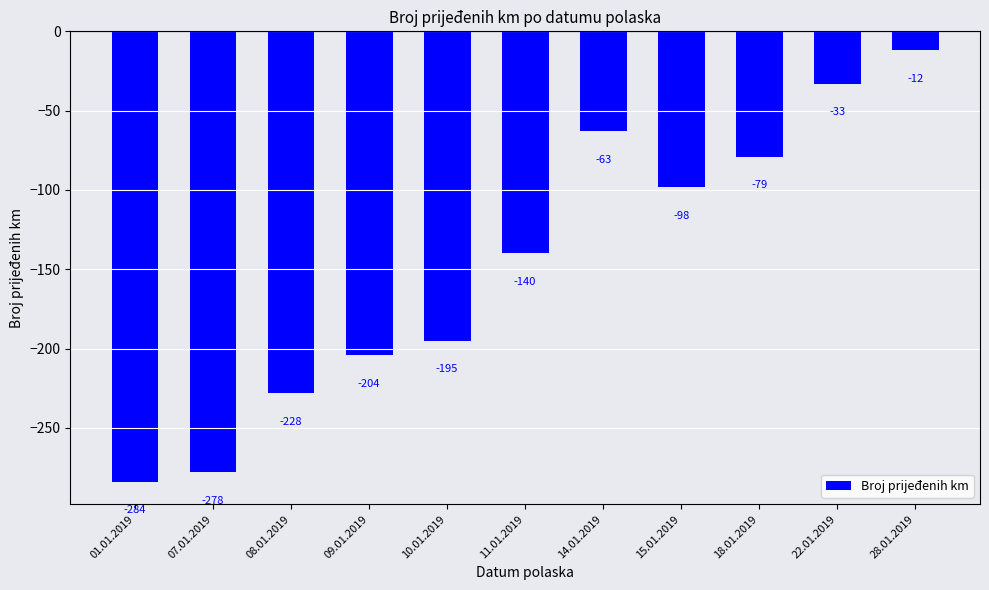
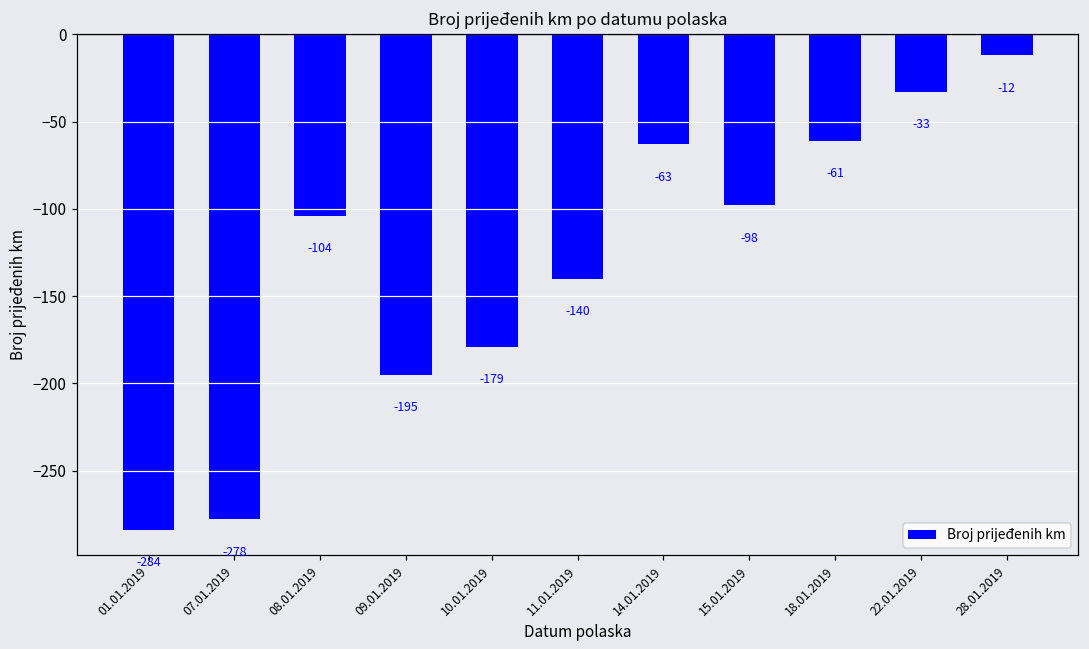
  {
    "01.01.2019": -284,
    "07.01.2019": -278,
-   "08.01.2019": -228,
-   "09.01.2019": -204,
-   "10.01.2019": -195,
+   "08.01.2019": -104,
+   "09.01.2019": -195,
+   "10.01.2019": -179,
    "11.01.2019": -140,
    "14.01.2019": -63,
    "15.01.2019": -98,
-   "18.01.2019": -79,
+   "18.01.2019": -61,
    "22.01.2019": -33,
    "28.01.2019": -12
  }
